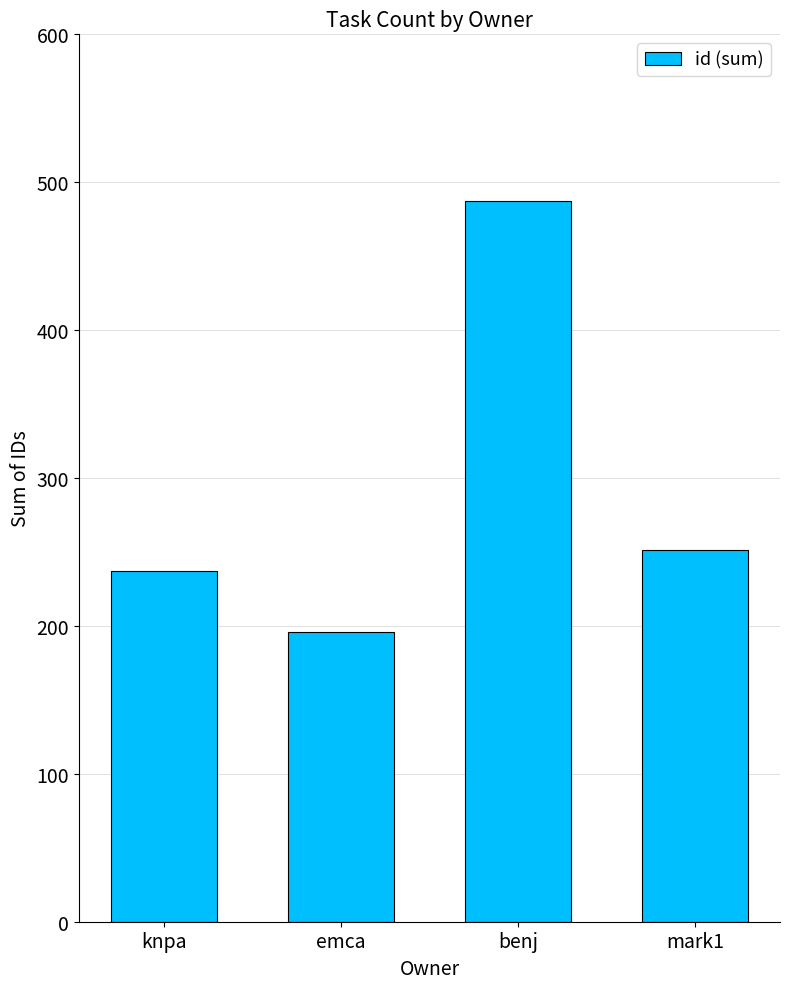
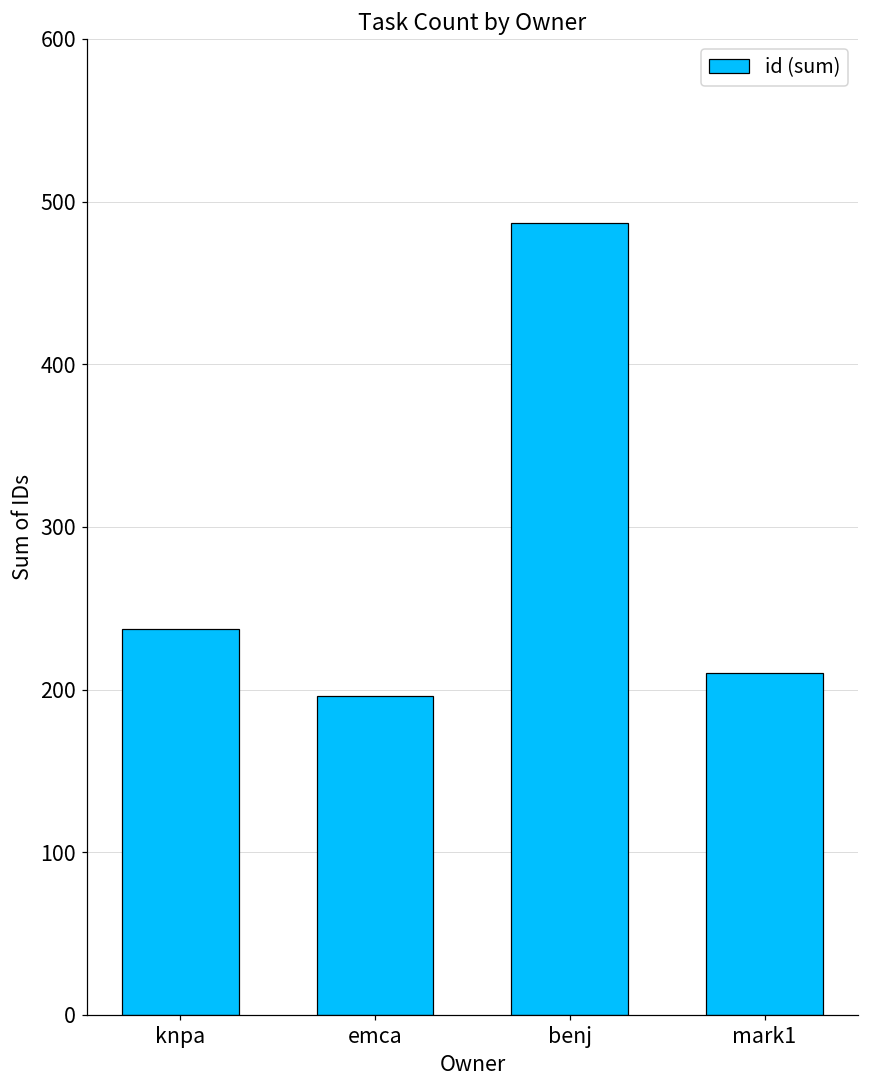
  {
    "knpa": 237,
    "emca": 196,
    "benj": 487,
-   "mark1": 251
+   "mark1": 210
  }
